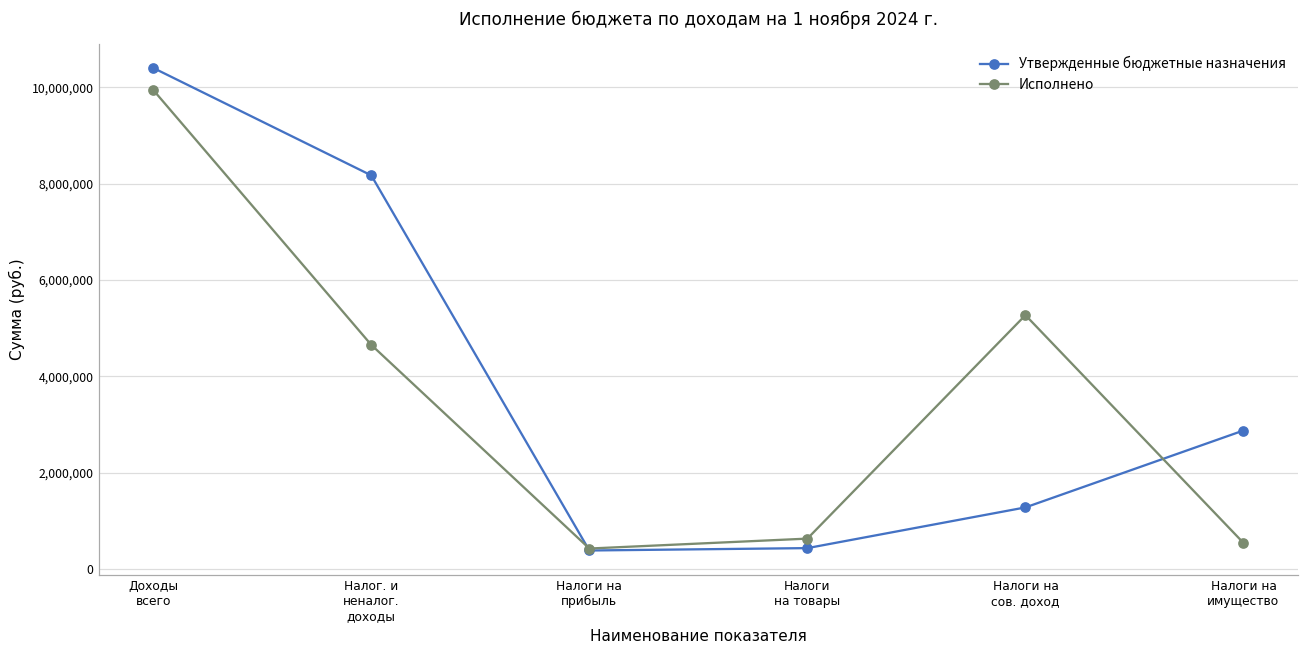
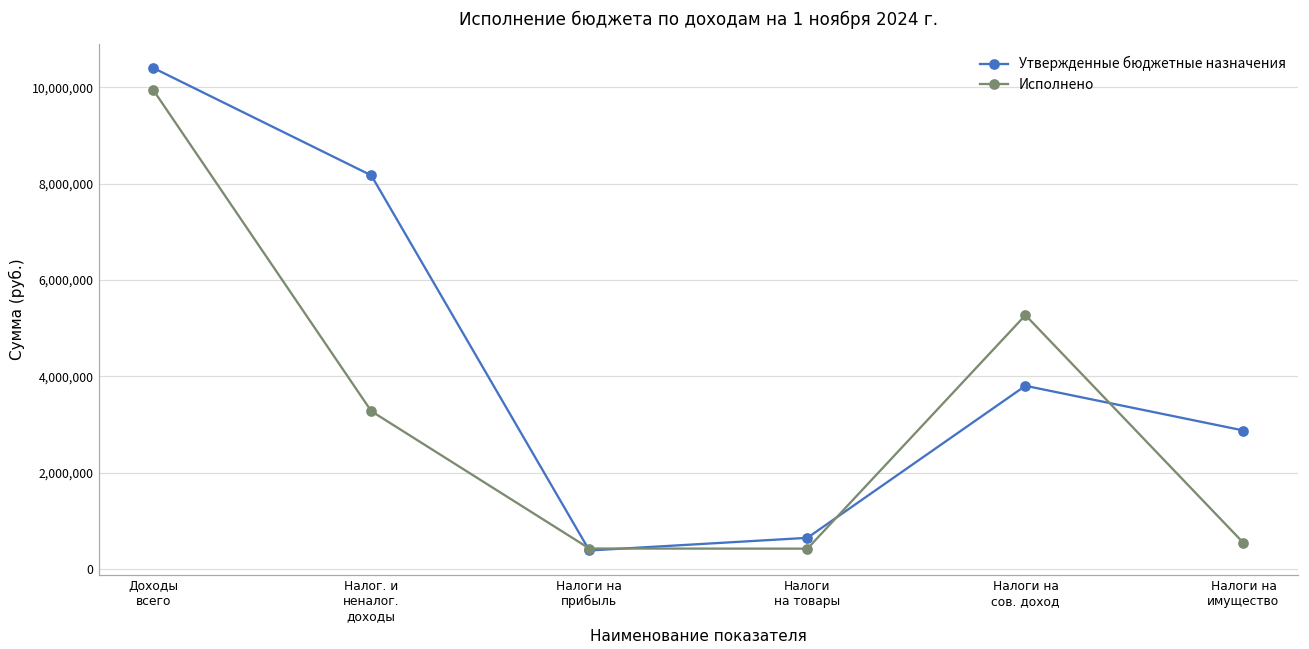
  {
    "Утвержденные бюджетные назначения": {
      "Доходы всего": "10,400,000",
      "Налог. и неналог. доходы": "8,200,000",
-     "Налоги на товары": "400,000",
-     "Налоги на сов. доход": "1,300,000",
+     "Налоги на товары": "600,000",
+     "Налоги на сов. доход": "3,800,000",
      "Налоги на имущество": "2,900,000"
    },
    "Исполнено": {
      "Доходы всего": "9,900,000",
-     "Налог. и неналог. доходы": "4,700,000",
-     "Налоги на товары": "600,000",
+     "Налог. и неналог. доходы": "3,300,000",
+     "Налоги на товары": "400,000",
      "Налоги на сов. доход": "5,300,000",
      "Налоги на имущество": "500,000"
    }
  }
